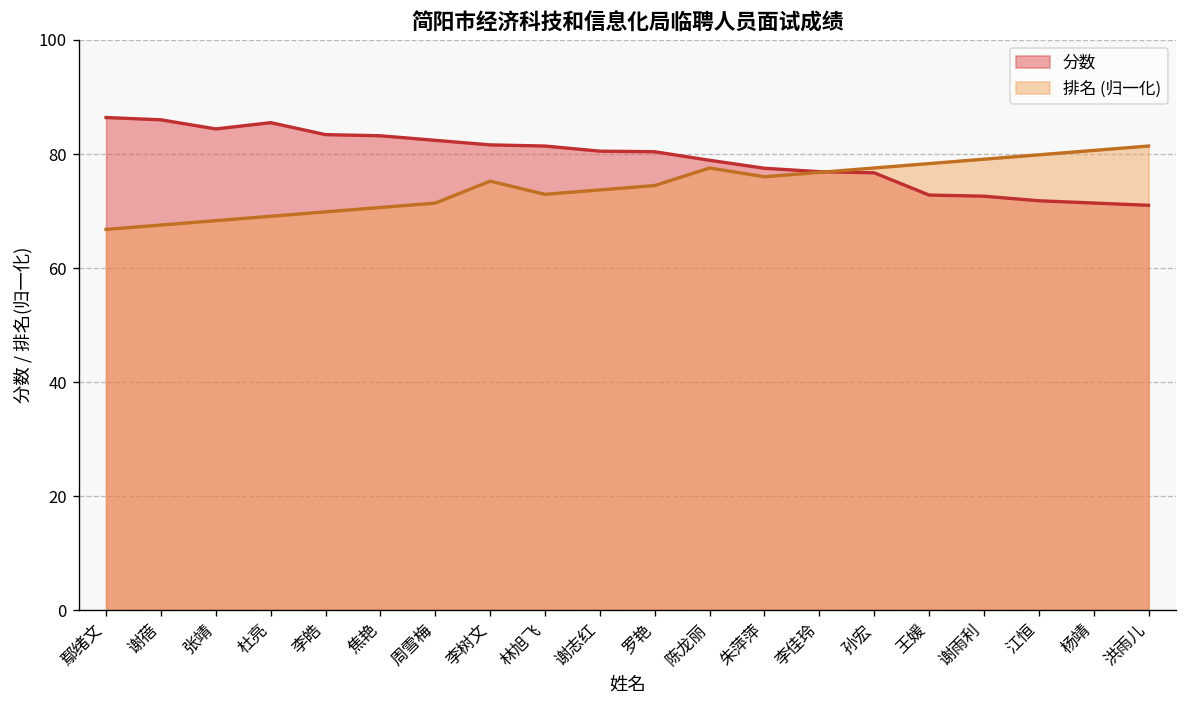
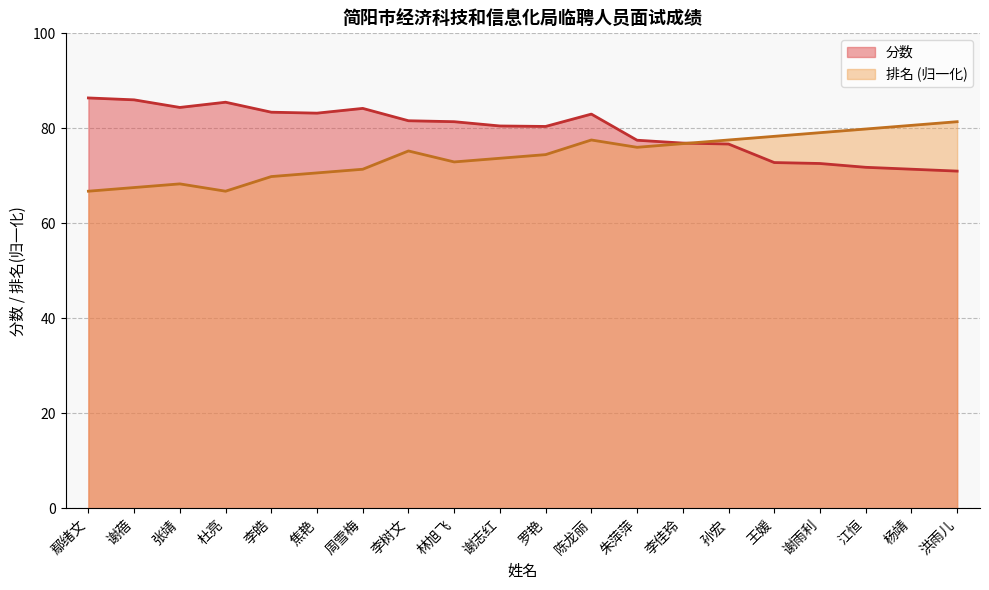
  {
    "分数": {
      "鄢绪文": 86,
      "谢蓓": 86,
      "张靖": 84,
      "杜亮": 86,
      "李皓": 83,
      "焦艳": 83,
-     "周雪梅": 82,
+     "周雪梅": 84,
      "李树文": 82,
      "林旭飞": 81,
      "谢志红": 81,
      "罗艳": 80,
-     "陈龙丽": 79,
+     "陈龙丽": 83,
      "朱萍萍": 78,
      "孙宏": 77,
      "王媛": 73,
      "谢雨利": 73,
      "江恒": 72,
      "杨靖": 71,
      "洪雨儿": 71
    },
    "排名 (归一化)": {
      "鄢绪文": 67,
      "谢蓓": 68,
      "张靖": 68,
-     "杜亮": 69,
+     "杜亮": 67,
      "李皓": 70,
      "焦艳": 71,
      "周雪梅": 71,
      "李树文": 75,
      "林旭飞": 73,
      "谢志红": 74,
      "罗艳": 74,
      "陈龙丽": 78,
      "朱萍萍": 76,
      "孙宏": 78,
      "王媛": 78,
      "谢雨利": 79,
      "江恒": 80,
      "杨靖": 81,
      "洪雨儿": 81
    }
  }
